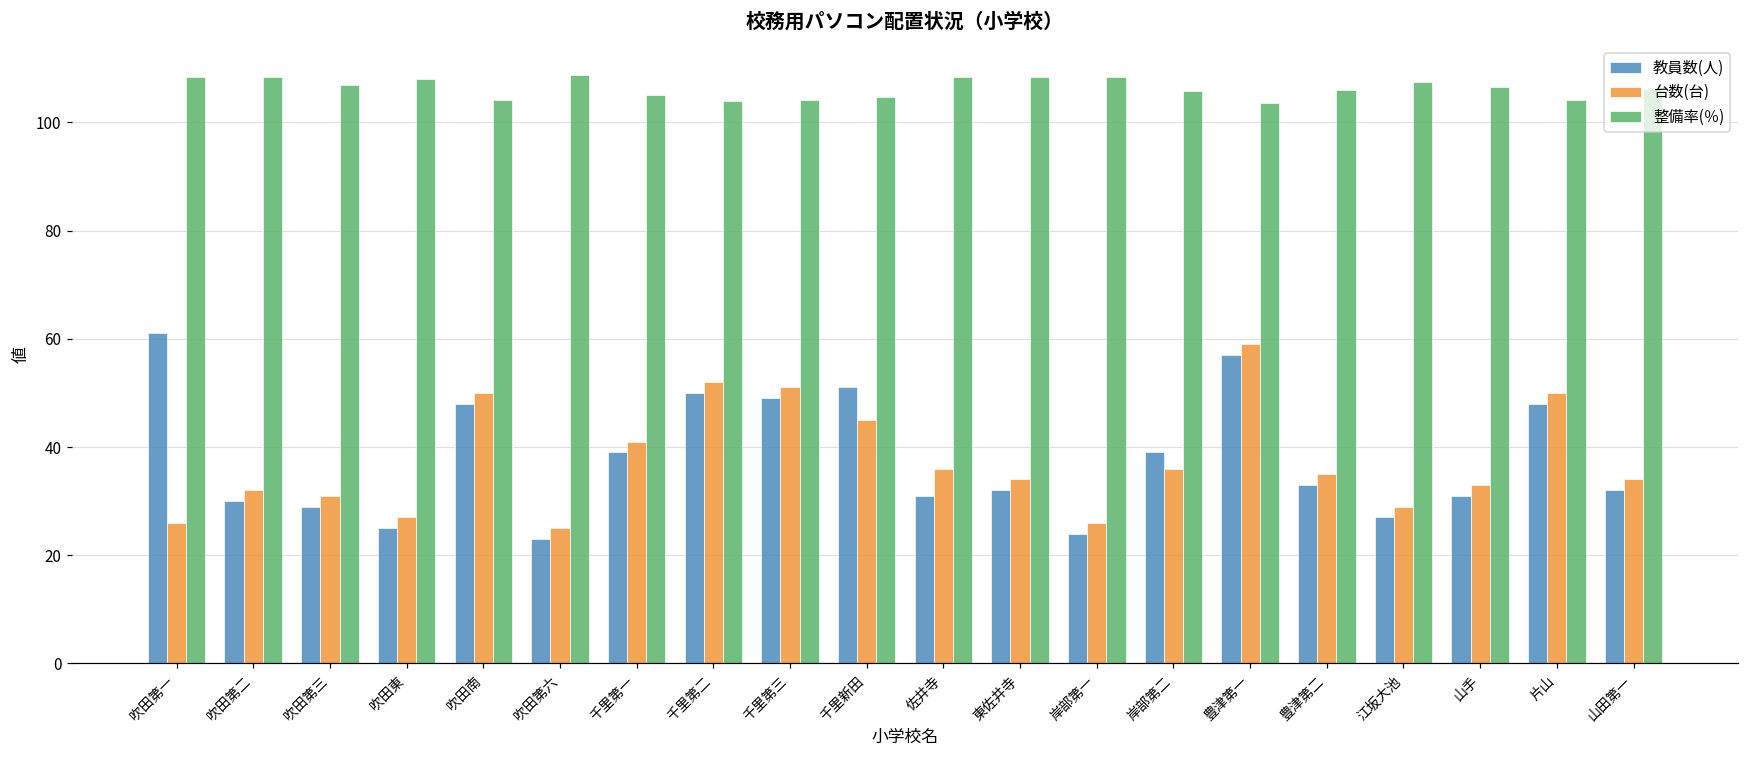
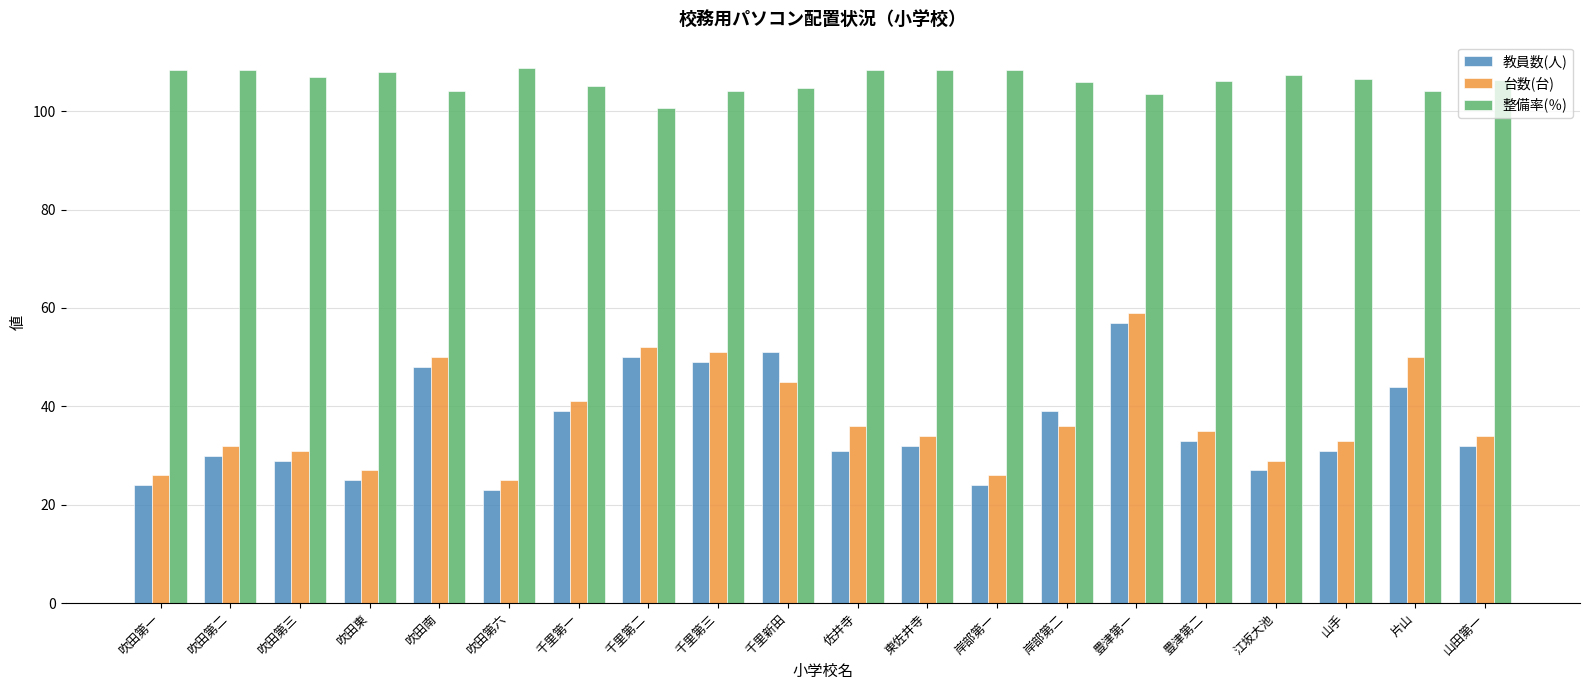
  {
    "教員数(人)": {
-     "吹田第一": 61,
+     "吹田第一": 24,
      "吹田第二": 30,
      "吹田第三": 29,
      "吹田東": 25,
      "吹田南": 48,
      "吹田第六": 23,
      "千里第一": 39,
      "千里第二": 50,
      "千里第三": 49,
      "千里新田": 51,
      "佐井寺": 31,
      "東佐井寺": 32,
      "岸部第一": 24,
      "岸部第二": 39,
      "豊津第一": 57,
      "豊津第二": 33,
      "江坂大池": 27,
      "山手": 31,
-     "片山": 48,
+     "片山": 44,
      "山田第一": 32
    },
    "台数(台)": {
      "吹田第一": 26,
      "吹田第二": 32,
      "吹田第三": 31,
      "吹田東": 27,
      "吹田南": 50,
      "吹田第六": 25,
      "千里第一": 41,
      "千里第二": 52,
      "千里第三": 51,
      "千里新田": 45,
      "佐井寺": 36,
      "東佐井寺": 34,
      "岸部第一": 26,
      "岸部第二": 36,
      "豊津第一": 59,
      "豊津第二": 35,
      "江坂大池": 29,
      "山手": 33,
      "片山": 50,
      "山田第一": 34
    },
    "整備率(％)": {
      "吹田第一": 108,
      "吹田第二": 108,
      "吹田第三": 107,
      "吹田東": 108,
      "吹田南": 104,
      "吹田第六": 109,
      "千里第一": 105,
-     "千里第二": 104,
+     "千里第二": 101,
      "千里第三": 104,
      "千里新田": 105,
      "佐井寺": 108,
      "東佐井寺": 108,
      "岸部第一": 108,
      "岸部第二": 106,
      "豊津第一": 104,
      "豊津第二": 106,
      "江坂大池": 107,
      "山手": 106,
      "片山": 104
    }
  }
